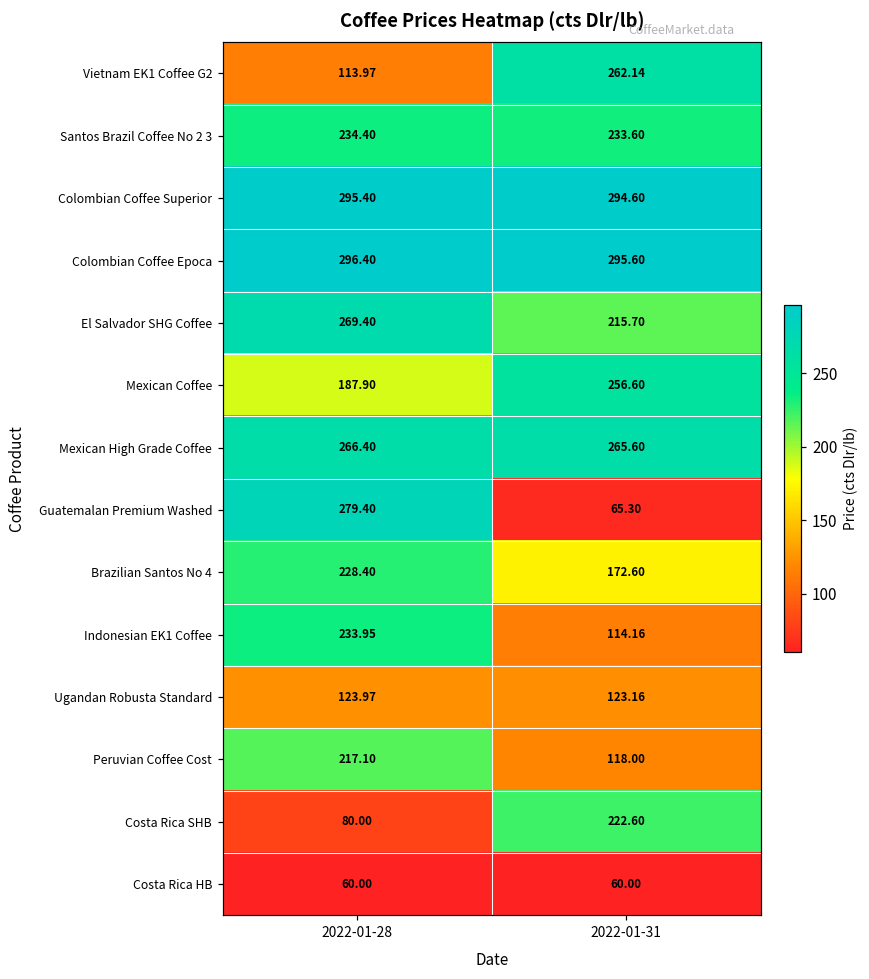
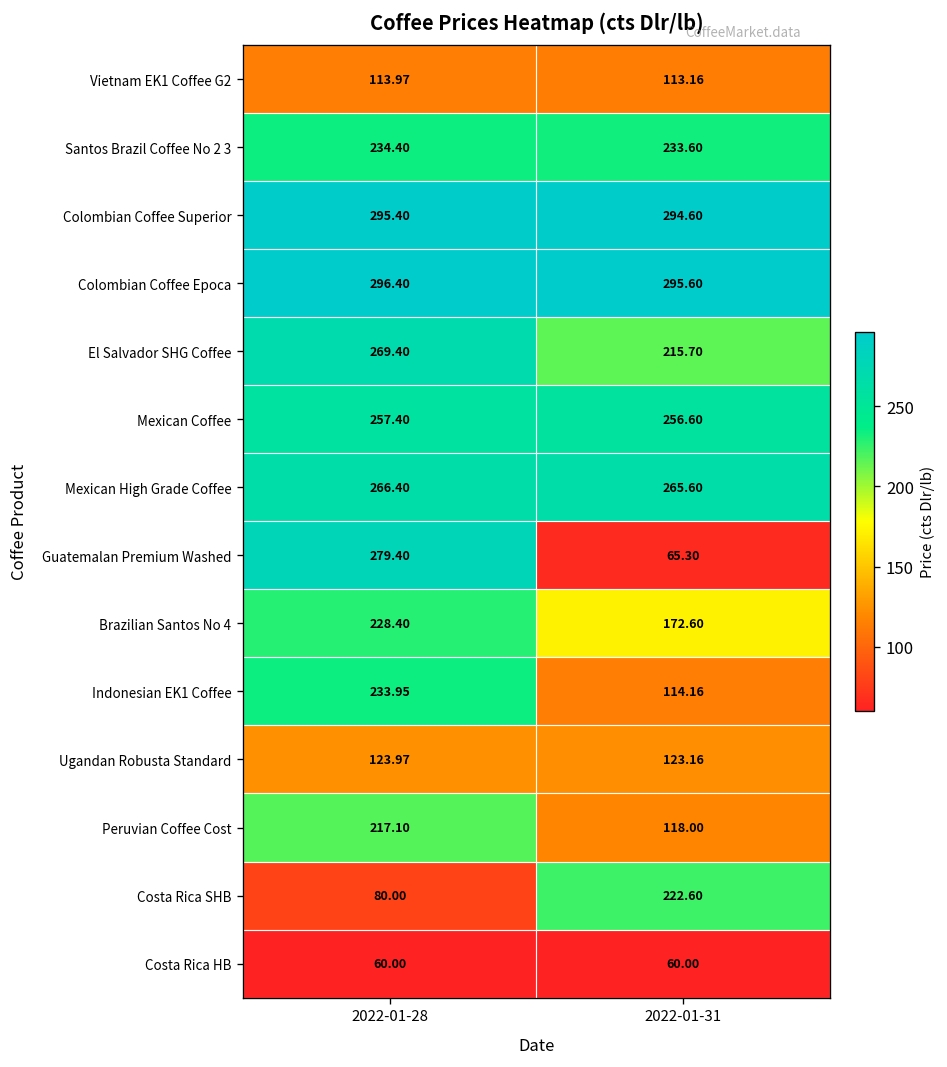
  {
    "Vietnam EK1 Coffee G2": {
      "2022-01-28": 113.97,
-     "2022-01-31": 262.14
+     "2022-01-31": 113.16
    },
    "Santos Brazil Coffee No 2 3": {
      "2022-01-28": 234.40,
      "2022-01-31": 233.60
    },
    "Colombian Coffee Superior": {
      "2022-01-28": 295.40,
      "2022-01-31": 294.60
    },
    "Colombian Coffee Epoca": {
      "2022-01-28": 296.40,
      "2022-01-31": 295.60
    },
    "El Salvador SHG Coffee": {
      "2022-01-28": 269.40,
      "2022-01-31": 215.70
    },
    "Mexican Coffee": {
-     "2022-01-28": 187.90,
+     "2022-01-28": 257.40,
      "2022-01-31": 256.60
    },
    "Mexican High Grade Coffee": {
      "2022-01-28": 266.40,
      "2022-01-31": 265.60
    },
    "Guatemalan Premium Washed": {
      "2022-01-28": 279.40,
      "2022-01-31": 65.30
    },
    "Brazilian Santos No 4": {
      "2022-01-28": 228.40,
      "2022-01-31": 172.60
    },
    "Indonesian EK1 Coffee": {
      "2022-01-28": 233.95,
      "2022-01-31": 114.16
    },
    "Ugandan Robusta Standard": {
      "2022-01-28": 123.97,
      "2022-01-31": 123.16
    },
    "Peruvian Coffee Cost": {
      "2022-01-28": 217.10,
      "2022-01-31": 118.00
    },
    "Costa Rica SHB": {
      "2022-01-28": 80.00,
      "2022-01-31": 222.60
    },
    "Costa Rica HB": {
      "2022-01-28": 60.00,
      "2022-01-31": 60.00
    }
  }
